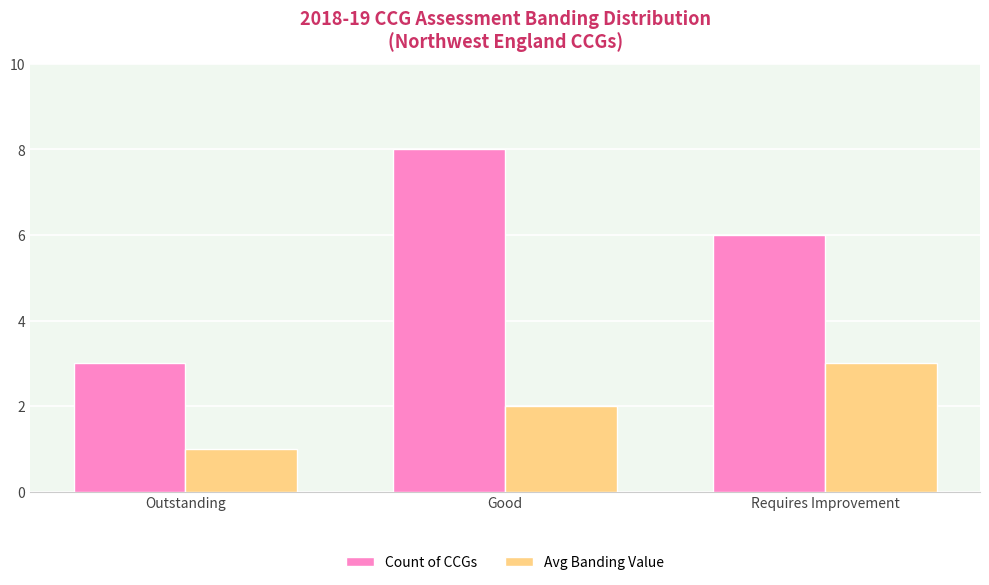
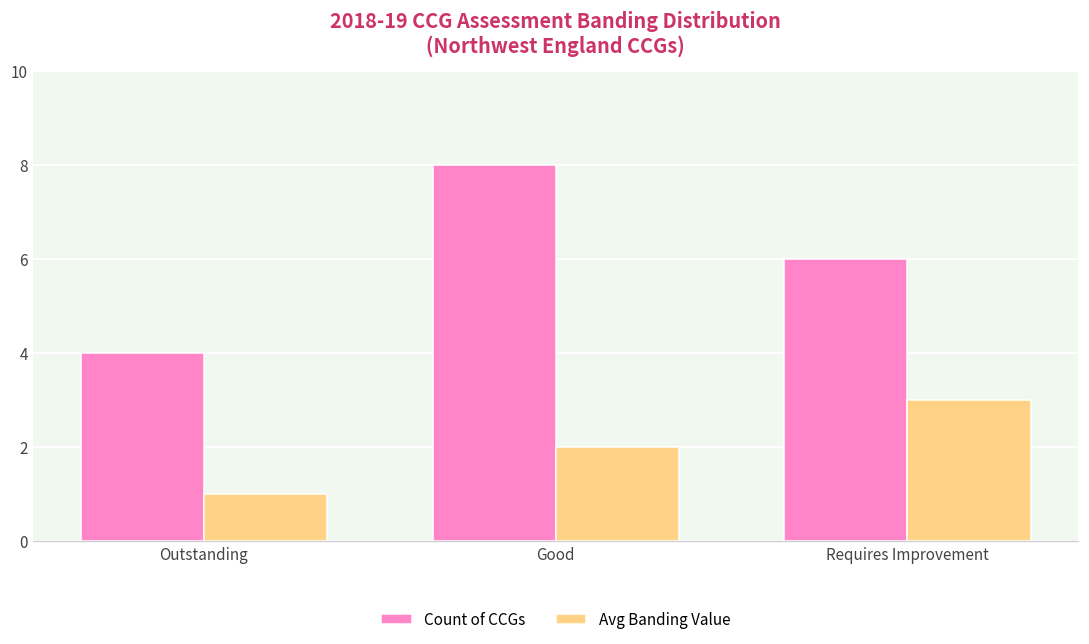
  {
    "Count of CCGs": {
-     "Outstanding": 3,
+     "Outstanding": 4,
      "Good": 8,
      "Requires Improvement": 6
    },
    "Avg Banding Value": {
      "Outstanding": 1,
      "Good": 2,
      "Requires Improvement": 3
    }
  }
